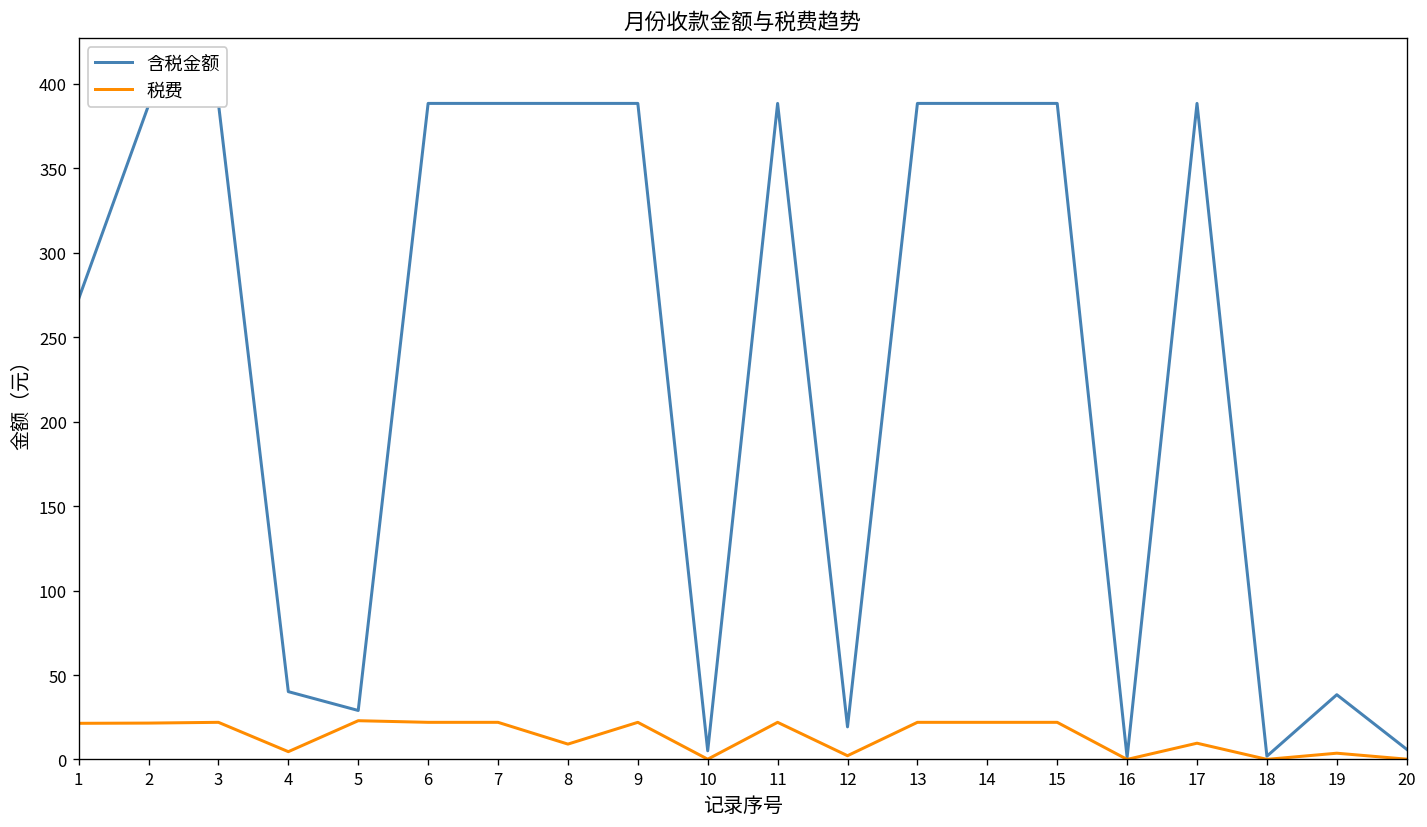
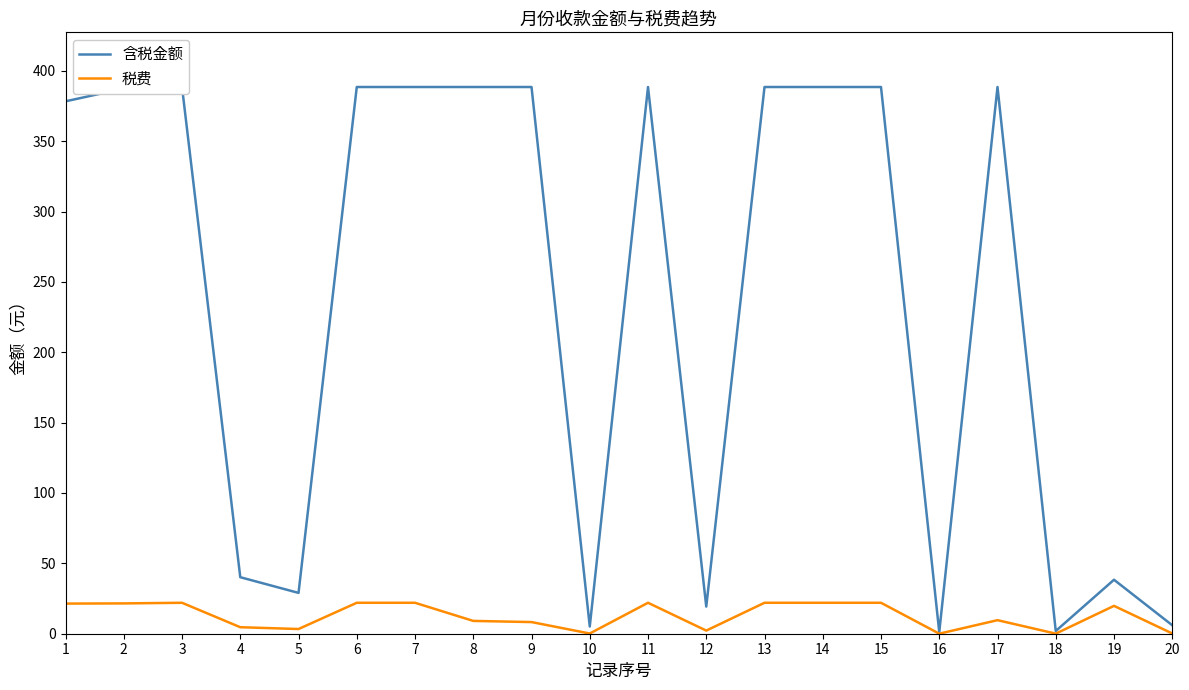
  {
    "含税金额": {
-     "1": 273,
+     "1": 378,
      "4": 40,
      "5": 29,
      "6": 388,
      "7": 388,
      "8": 388,
      "9": 388,
      "10": 5,
      "11": 388,
      "12": 19,
      "13": 388,
      "14": 388,
      "15": 388,
      "17": 388,
      "18": 2,
      "19": 38,
      "20": 6
    },
    "税费": {
      "1": 21,
      "2": 22,
      "3": 22,
      "4": 5,
-     "5": 23,
+     "5": 3,
      "6": 22,
      "7": 22,
      "8": 9,
-     "9": 22,
+     "9": 8,
      "10": 0,
      "11": 22,
      "12": 2,
      "13": 22,
      "14": 22,
      "15": 22,
      "17": 10,
      "18": 0,
-     "19": 4,
+     "19": 20,
      "20": 0
    }
  }
